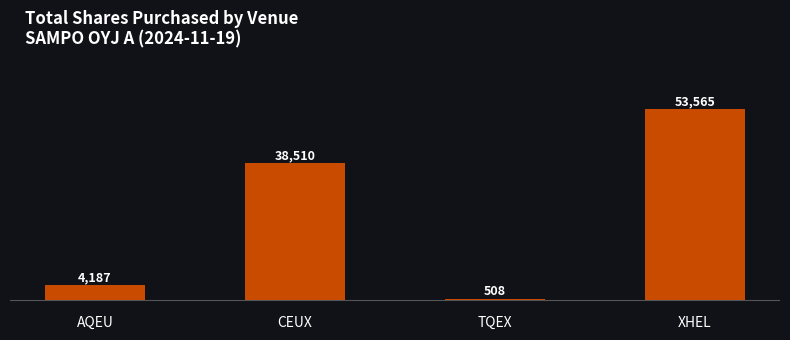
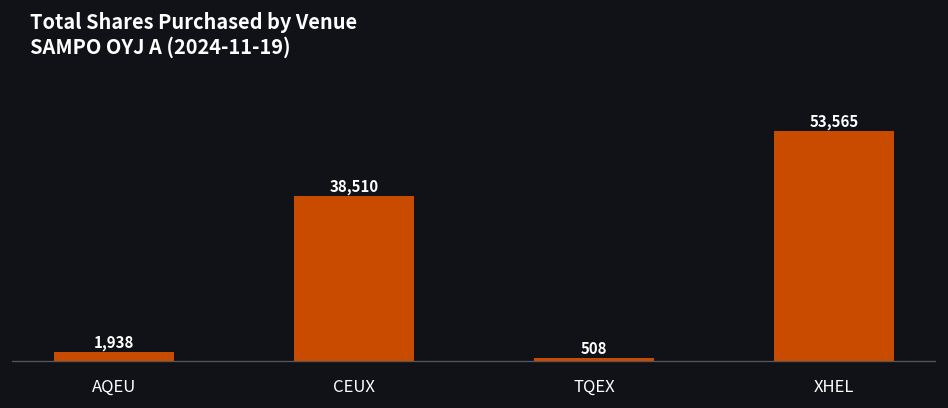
  {
-   "AQEU": "4,187",
+   "AQEU": "1,938",
    "CEUX": "38,510",
    "TQEX": "508",
    "XHEL": "53,565"
  }
